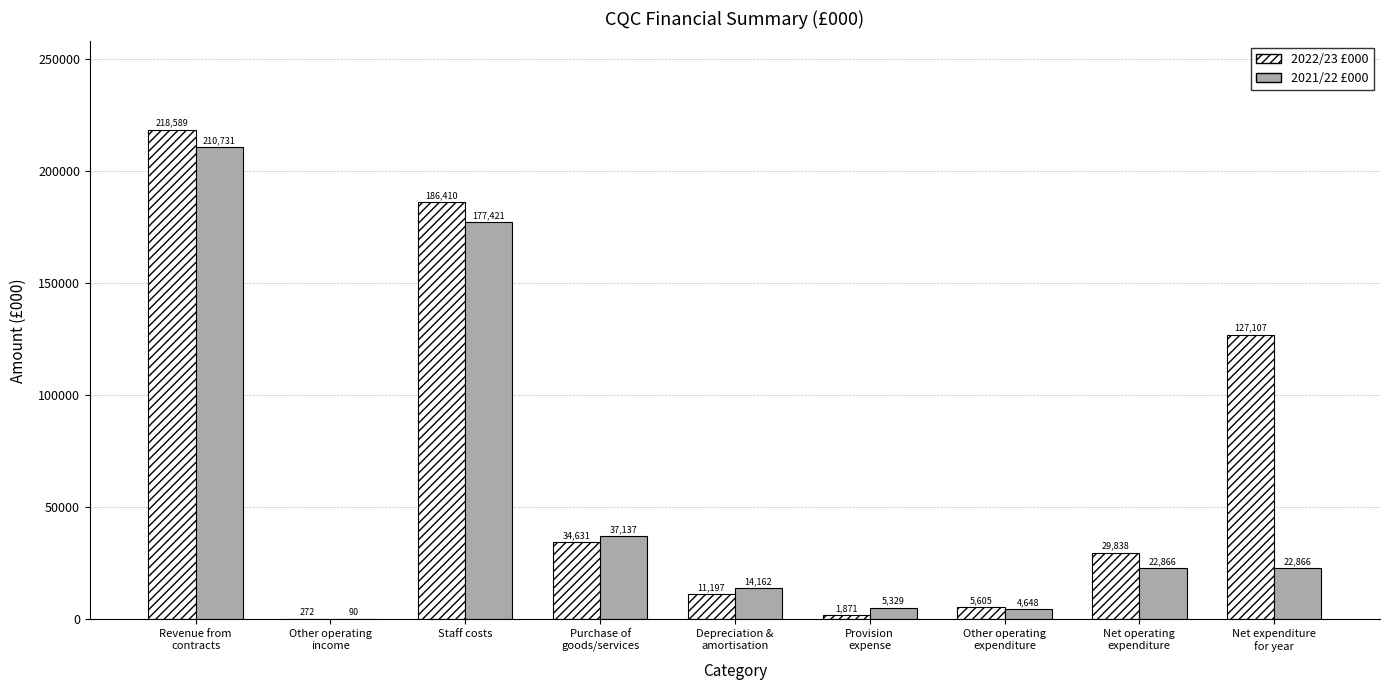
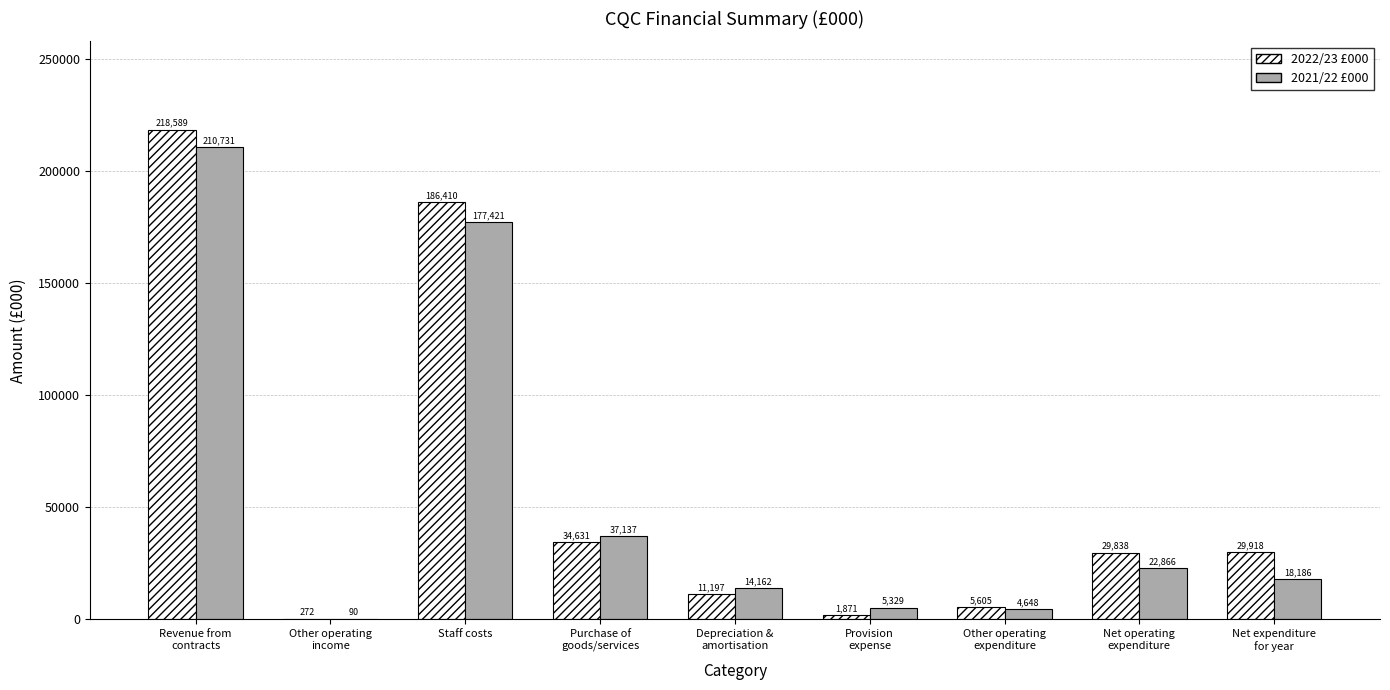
  {
    "2022/23 £000": {
      "Revenue from contracts": "218,589",
      "Other operating income": "272",
      "Staff costs": "186,410",
      "Purchase of goods/services": "34,631",
      "Depreciation & amortisation": "11,197",
      "Provision expense": "1,871",
      "Other operating expenditure": "5,605",
      "Net operating expenditure": "29,838",
-     "Net expenditure for year": "127,107"
+     "Net expenditure for year": "29,918"
    },
    "2021/22 £000": {
      "Revenue from contracts": "210,731",
      "Other operating income": "90",
      "Staff costs": "177,421",
      "Purchase of goods/services": "37,137",
      "Depreciation & amortisation": "14,162",
      "Provision expense": "5,329",
      "Other operating expenditure": "4,648",
      "Net operating expenditure": "22,866",
-     "Net expenditure for year": "22,866"
+     "Net expenditure for year": "18,186"
    }
  }
